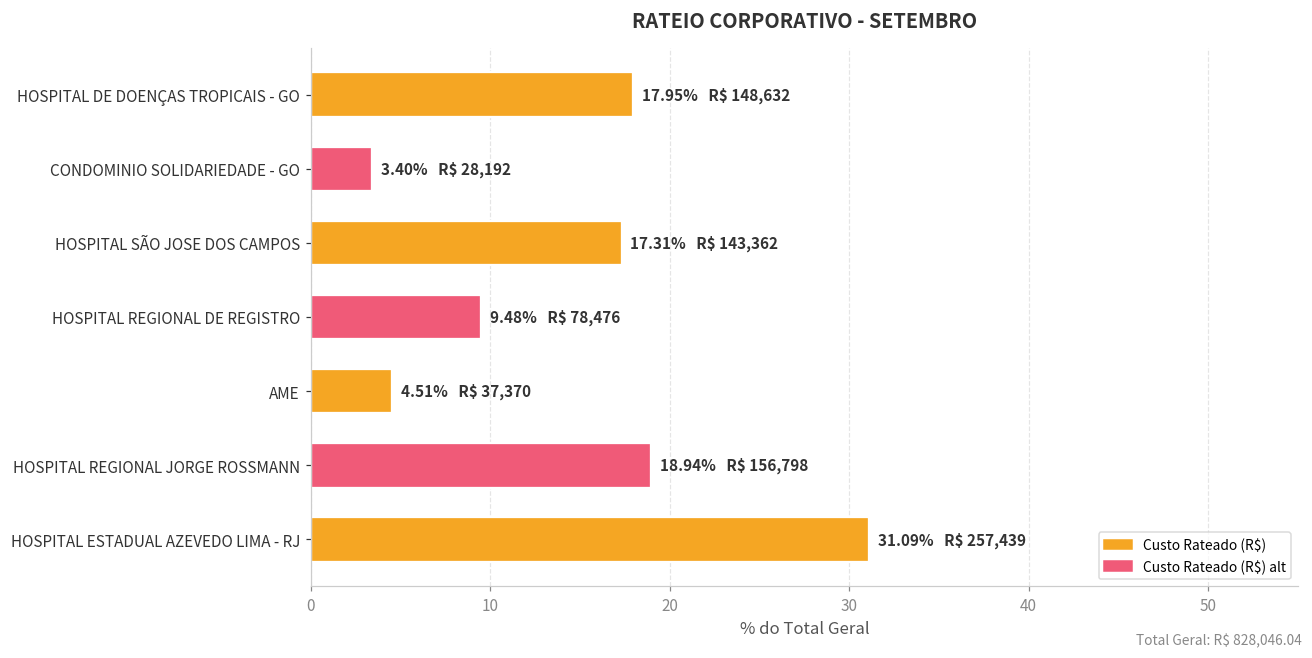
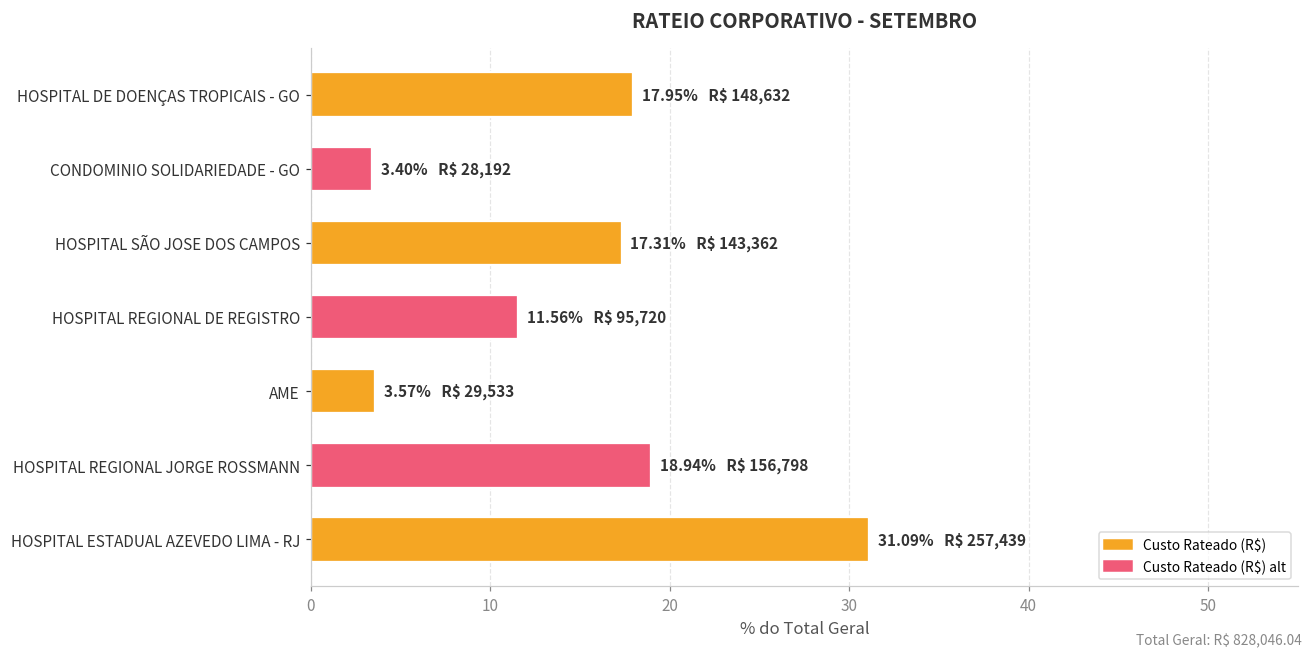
  {
    "HOSPITAL DE DOENÇAS TROPICAIS - GO": "17.95%",
    "CONDOMINIO SOLIDARIEDADE - GO": "3.40%",
    "HOSPITAL SÃO JOSE DOS CAMPOS": "17.31%",
-   "HOSPITAL REGIONAL DE REGISTRO": "9.48% R$ 78,476",
-   "AME": "4.51% R$ 37,370",
+   "HOSPITAL REGIONAL DE REGISTRO": "11.56% R$ 95,720",
+   "AME": "3.57% R$ 29,533",
    "HOSPITAL REGIONAL JORGE ROSSMANN": "18.94%",
    "HOSPITAL ESTADUAL AZEVEDO LIMA - RJ": "31.09%"
  }
